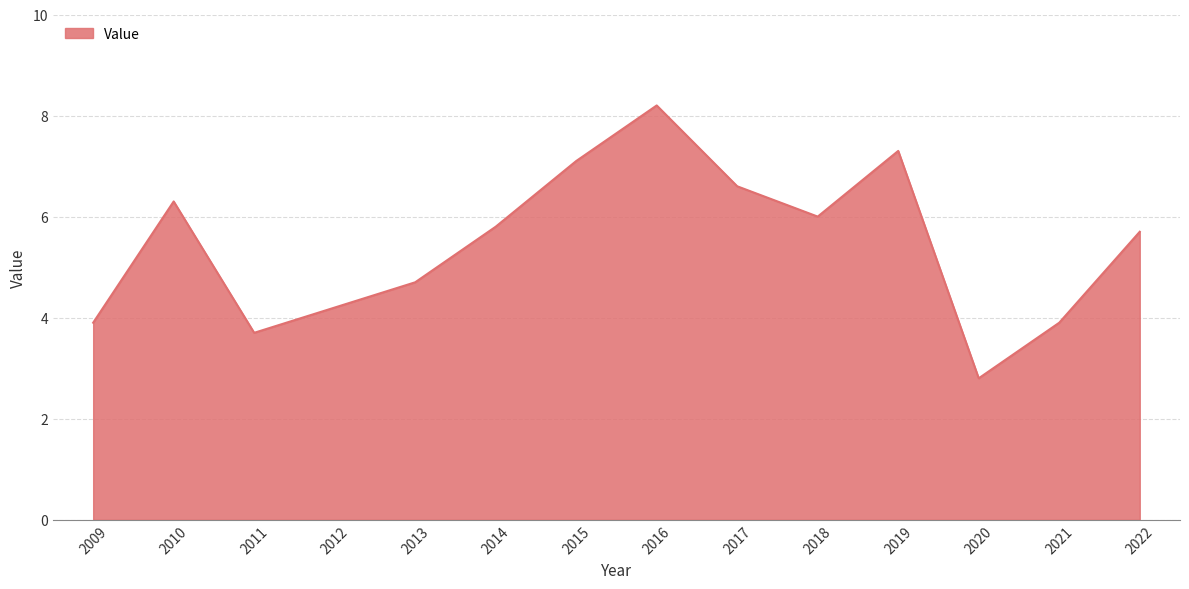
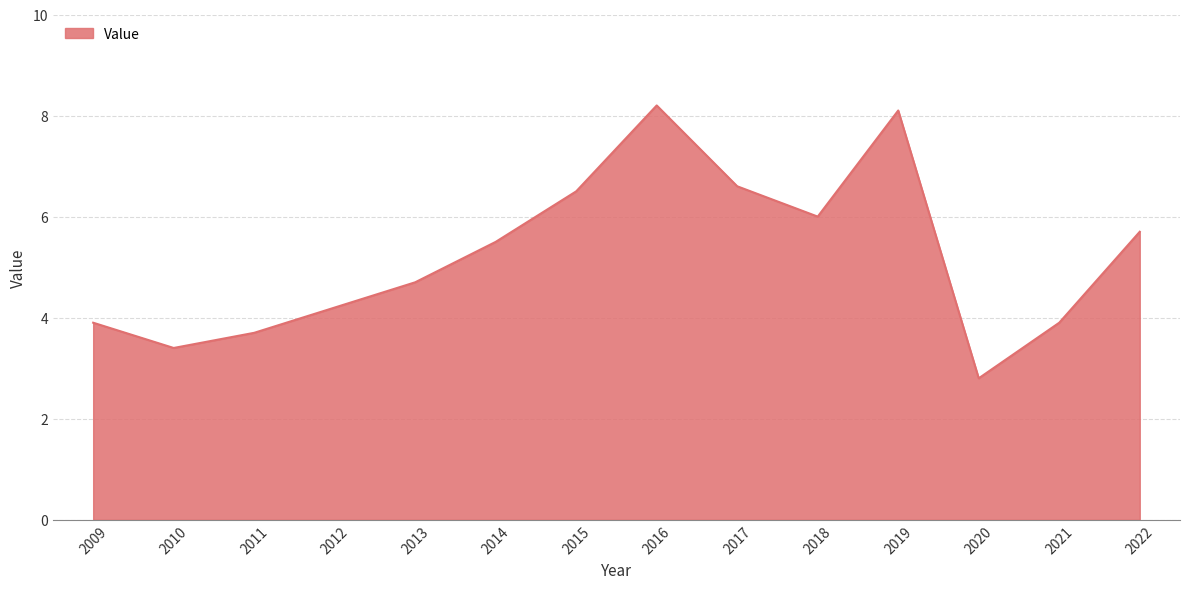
  {
    "2009": 3.9,
-   "2010": 6.3,
+   "2010": 3.4,
    "2011": 3.7,
    "2012": 4.2,
    "2013": 4.7,
-   "2014": 5.8,
-   "2015": 7.1,
+   "2014": 5.5,
+   "2015": 6.5,
    "2016": 8.2,
    "2017": 6.6,
    "2018": 6.0,
-   "2019": 7.3,
+   "2019": 8.1,
    "2020": 2.8,
    "2021": 3.9,
    "2022": 5.7
  }
